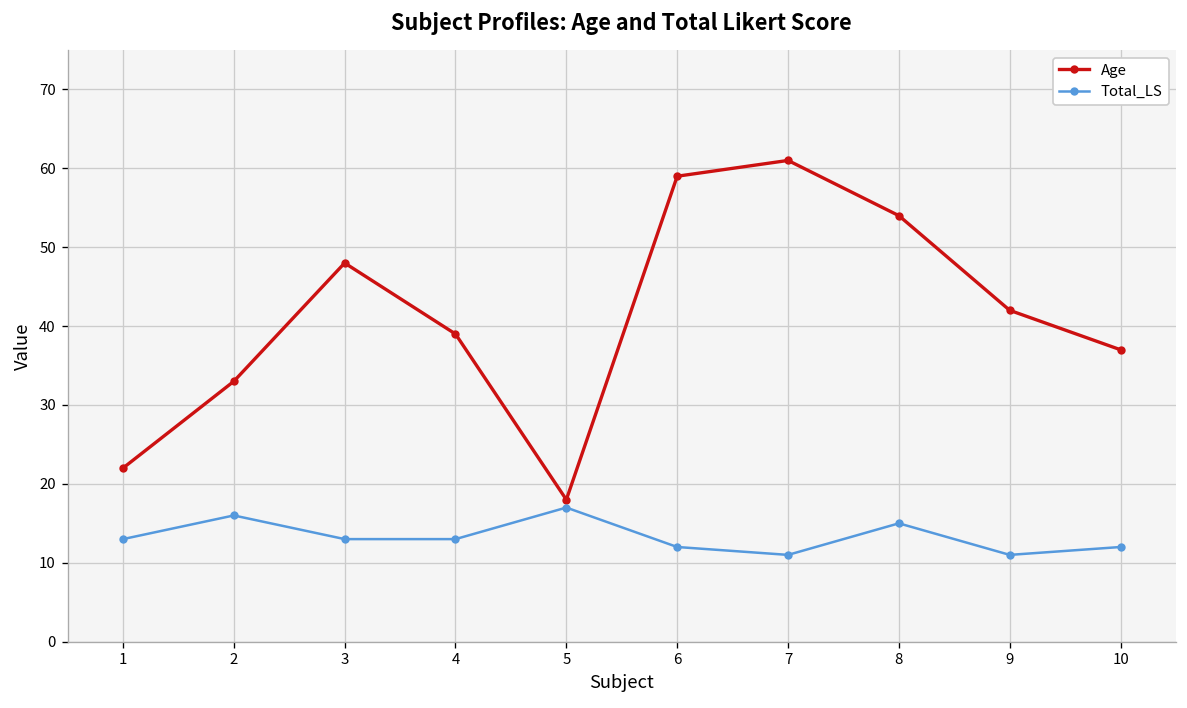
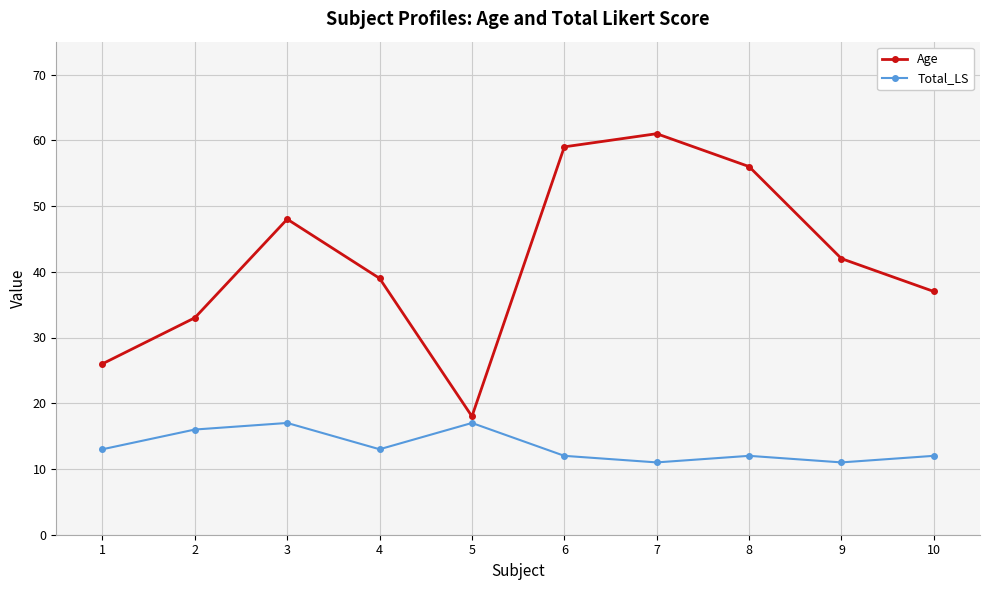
  {
    "Age": {
-     "1": 22,
+     "1": 26,
      "2": 33,
      "3": 48,
      "4": 39,
      "5": 18,
      "6": 59,
      "7": 61,
-     "8": 54,
+     "8": 56,
      "9": 42,
      "10": 37
    },
    "Total_LS": {
      "1": 13,
      "2": 16,
-     "3": 13,
+     "3": 17,
      "4": 13,
      "5": 17,
      "6": 12,
      "7": 11,
-     "8": 15,
+     "8": 12,
      "9": 11,
      "10": 12
    }
  }
